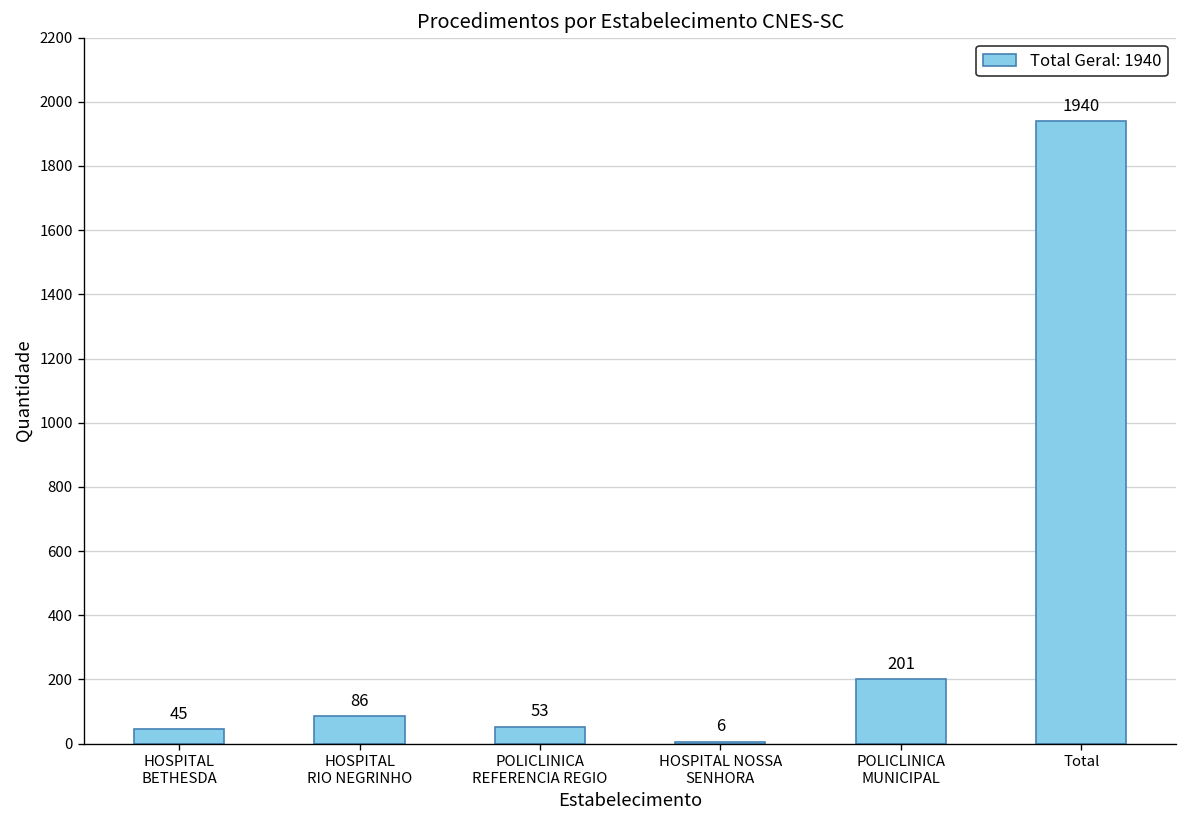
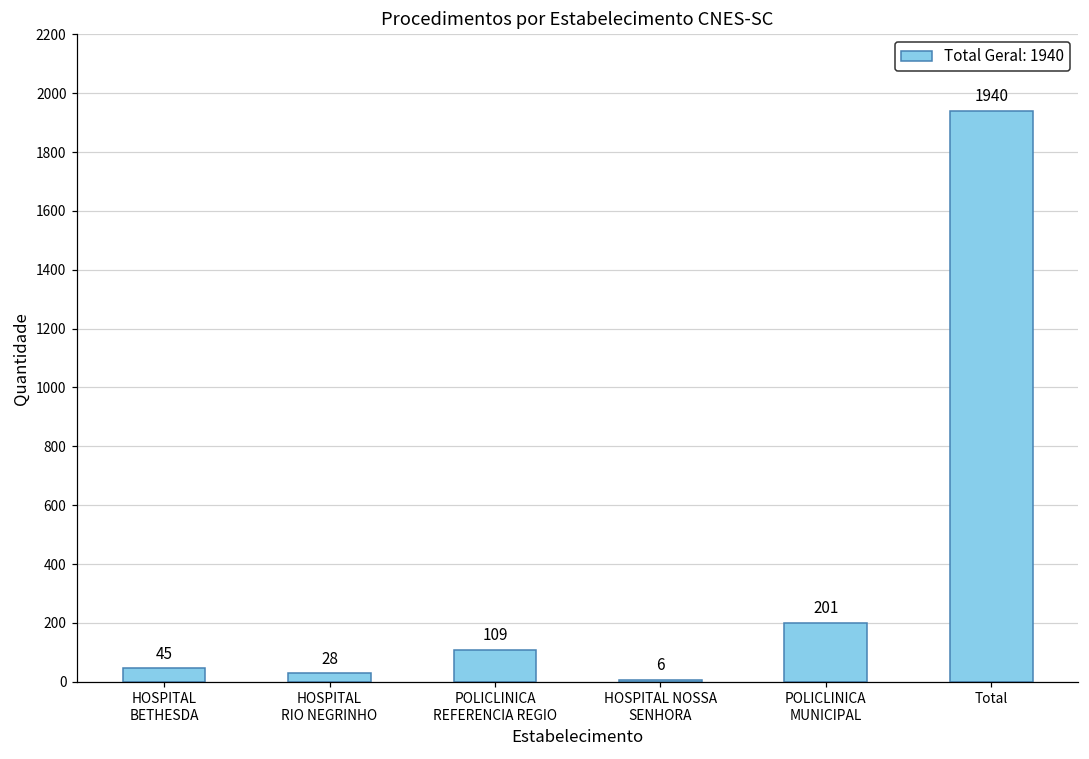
  {
    "HOSPITAL BETHESDA": 45,
-   "HOSPITAL RIO NEGRINHO": 86,
-   "POLICLINICA REFERENCIA REGIO": 53,
+   "HOSPITAL RIO NEGRINHO": 28,
+   "POLICLINICA REFERENCIA REGIO": 109,
    "HOSPITAL NOSSA SENHORA": 6,
    "POLICLINICA MUNICIPAL": 201,
    "Total": 1940
  }
